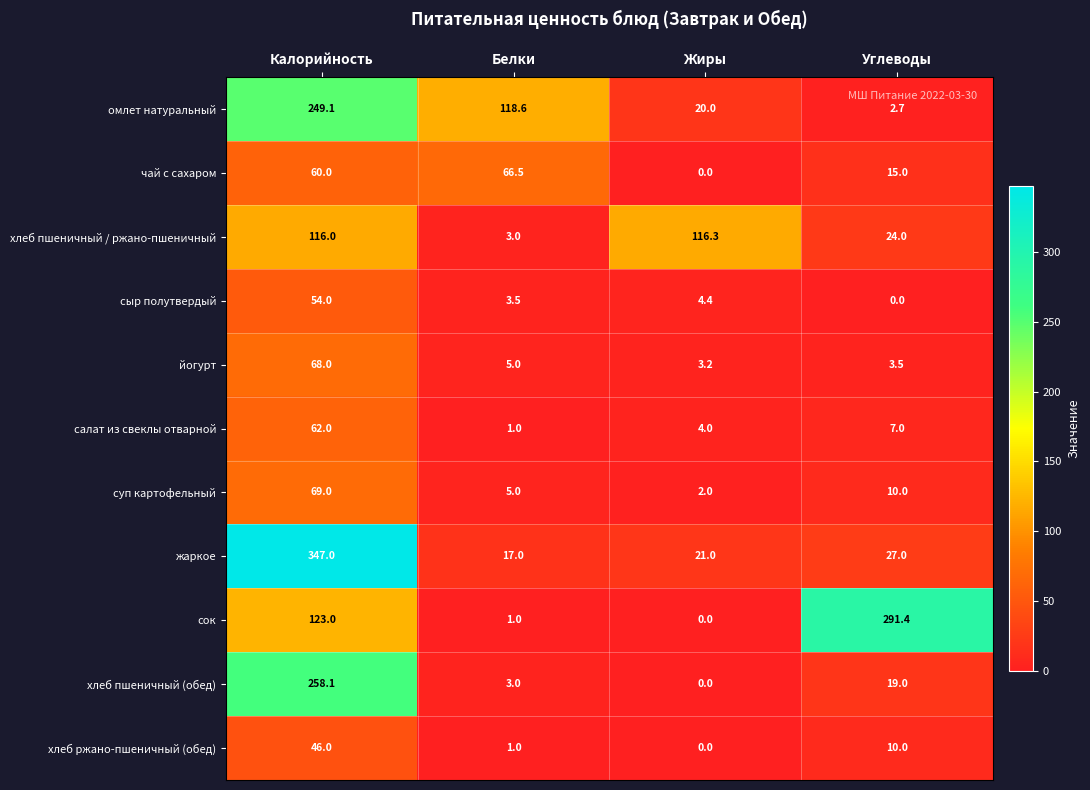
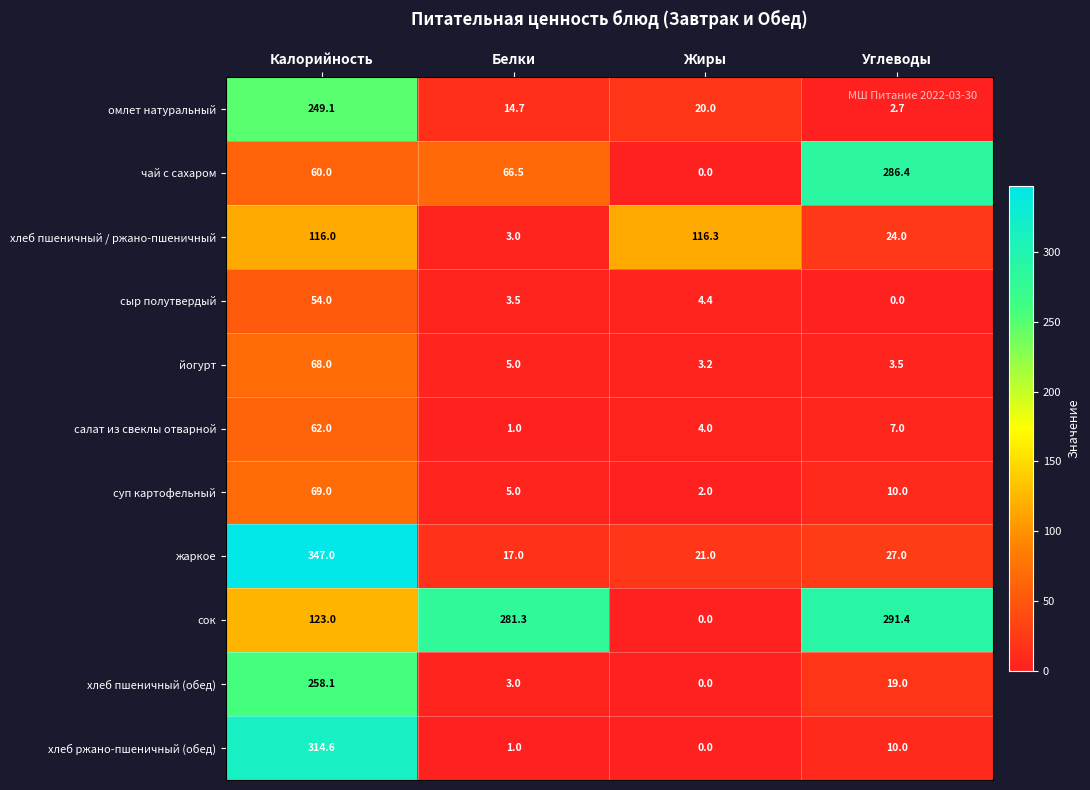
  {
    "омлет натуральный": {
      "Калорийность": 249.1,
-     "Белки": 118.6,
+     "Белки": 14.7,
      "Жиры": 20.0
    },
    "чай с сахаром": {
      "Калорийность": 60.0,
      "Белки": 66.5,
      "Жиры": 0.0,
-     "Углеводы": 15.0
+     "Углеводы": 286.4
    },
    "хлеб пшеничный / ржано-пшеничный": {
      "Калорийность": 116.0,
      "Белки": 3.0,
      "Жиры": 116.3,
      "Углеводы": 24.0
    },
    "сыр полутвердый": {
      "Калорийность": 54.0,
      "Белки": 3.5,
      "Жиры": 4.4,
      "Углеводы": 0.0
    },
    "йогурт": {
      "Калорийность": 68.0,
      "Белки": 5.0,
      "Жиры": 3.2,
      "Углеводы": 3.5
    },
    "салат из свеклы отварной": {
      "Калорийность": 62.0,
      "Белки": 1.0,
      "Жиры": 4.0,
      "Углеводы": 7.0
    },
    "суп картофельный": {
      "Калорийность": 69.0,
      "Белки": 5.0,
      "Жиры": 2.0,
      "Углеводы": 10.0
    },
    "жаркое": {
      "Калорийность": 347.0,
      "Белки": 17.0,
      "Жиры": 21.0,
      "Углеводы": 27.0
    },
    "сок": {
      "Калорийность": 123.0,
-     "Белки": 1.0,
+     "Белки": 281.3,
      "Жиры": 0.0,
      "Углеводы": 291.4
    },
    "хлеб пшеничный (обед)": {
      "Калорийность": 258.1,
      "Белки": 3.0,
      "Жиры": 0.0,
      "Углеводы": 19.0
    },
    "хлеб ржано-пшеничный (обед)": {
-     "Калорийность": 46.0,
+     "Калорийность": 314.6,
      "Белки": 1.0,
      "Жиры": 0.0,
      "Углеводы": 10.0
    }
  }
